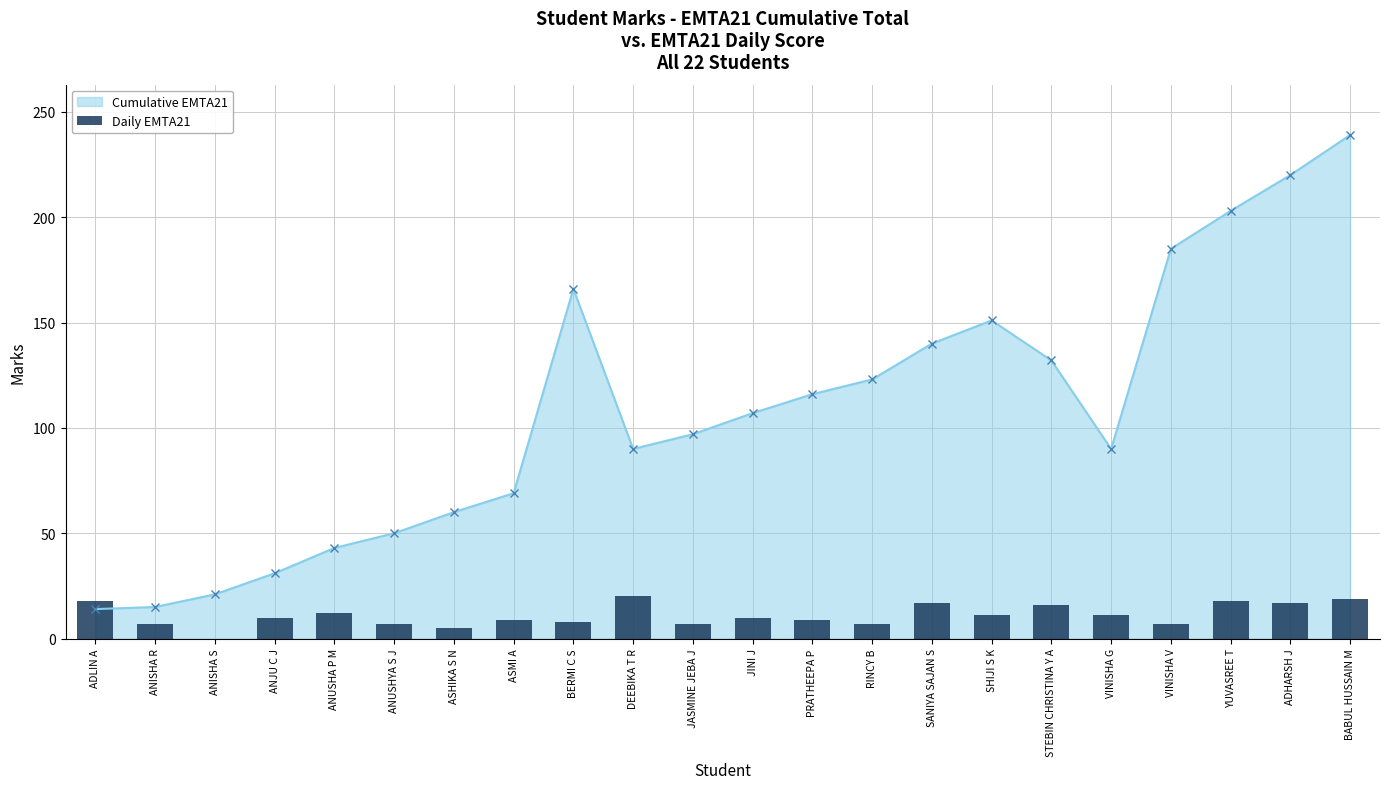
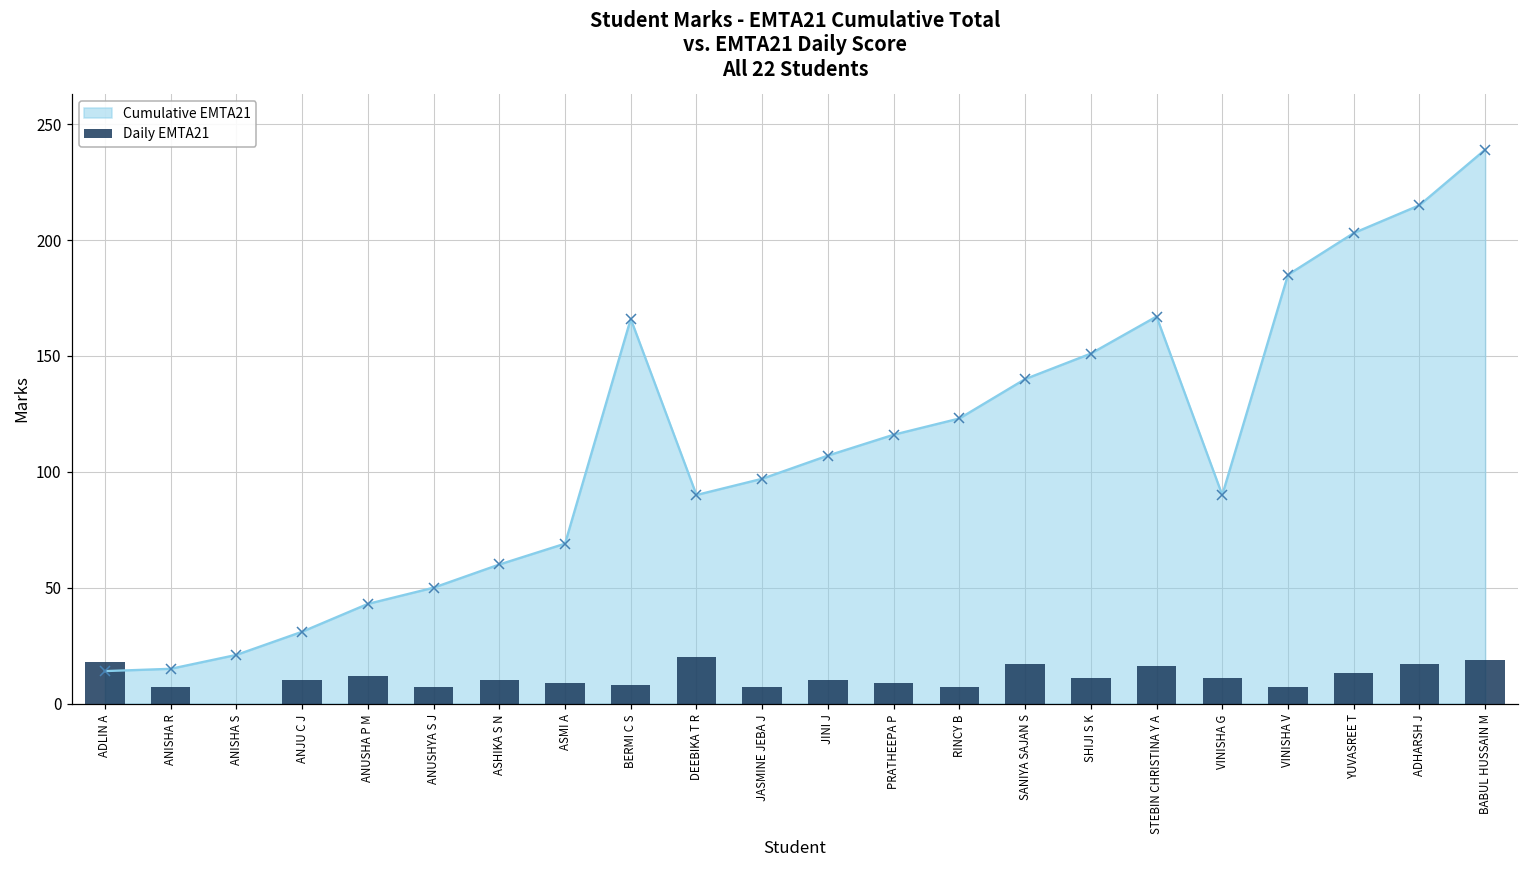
  {
    "Cumulative EMTA21": {
      "ADLIN A": 14,
      "ANISHA R": 15,
      "ANISHA S": 21,
      "ANJU C J": 31,
      "ANUSHA P M": 43,
      "ANUSHYA S J": 50,
      "ASHIKA S N": 60,
      "ASMI A": 69,
      "BERMI C S": 166,
      "DEEBIKA T R": 90,
      "JASMINE JEBA J": 97,
      "JINI J": 107,
      "PRATHEEPA P": 116,
      "RINCY B": 123,
      "SANIYA SAJAN S": 140,
      "SHIJI S K": 151,
-     "STEBIN CHRISTINA Y A": 132,
+     "STEBIN CHRISTINA Y A": 167,
      "VINISHA G": 90,
      "VINISHA V": 185,
      "YUVASREE T": 203,
-     "ADHARSH J": 220,
+     "ADHARSH J": 215,
      "BABUL HUSSAIN M": 239
    },
    "Daily EMTA21": {
      "ADLIN A": 18,
      "ANISHA R": 7,
      "ANISHA S": 0,
      "ANJU C J": 10,
      "ANUSHA P M": 12,
      "ANUSHYA S J": 7,
-     "ASHIKA S N": 5,
+     "ASHIKA S N": 10,
      "ASMI A": 9,
      "BERMI C S": 8,
      "DEEBIKA T R": 20,
      "JASMINE JEBA J": 7,
      "JINI J": 10,
      "PRATHEEPA P": 9,
      "RINCY B": 7,
      "SANIYA SAJAN S": 17,
      "SHIJI S K": 11,
      "STEBIN CHRISTINA Y A": 16,
      "VINISHA G": 11,
      "VINISHA V": 7,
-     "YUVASREE T": 18,
+     "YUVASREE T": 13,
      "ADHARSH J": 17,
      "BABUL HUSSAIN M": 19
    }
  }
